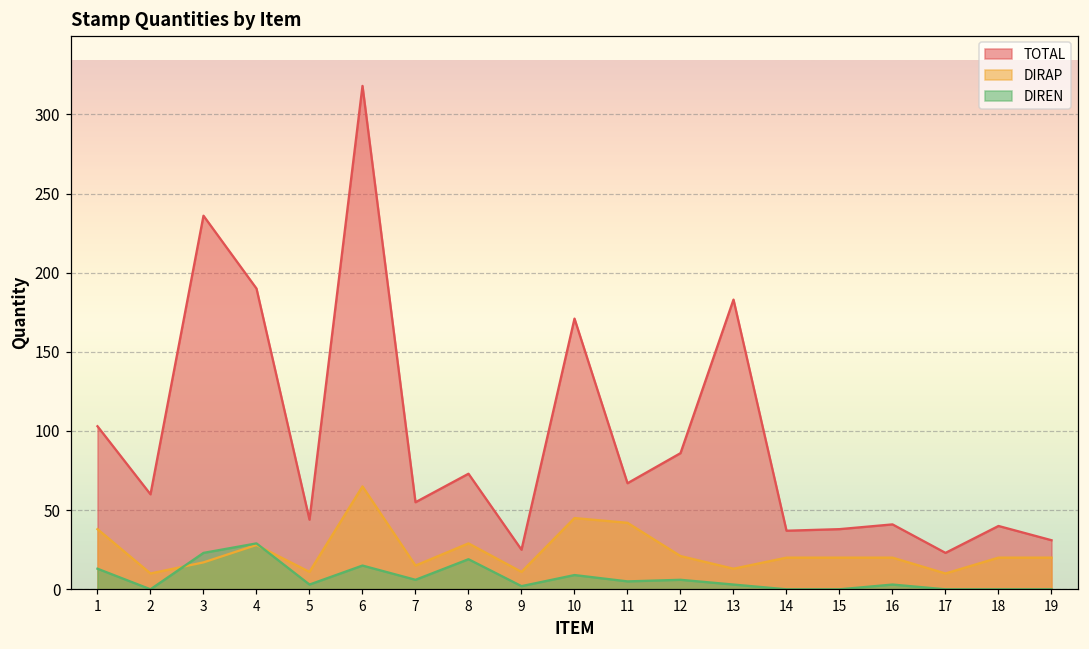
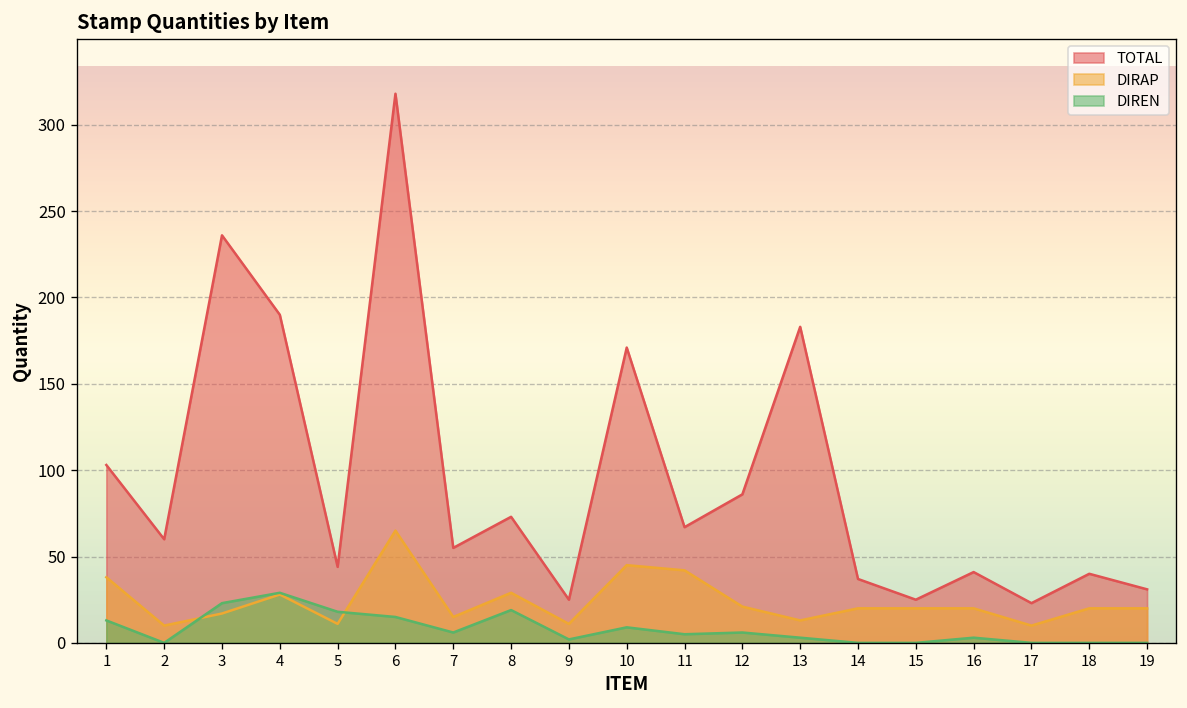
  {
    "TOTAL": {
      "1": 103,
      "2": 60,
      "3": 236,
      "4": 190,
      "5": 44,
      "6": 318,
      "7": 55,
      "8": 73,
      "9": 25,
      "10": 171,
      "11": 67,
      "12": 86,
      "13": 183,
      "14": 37,
-     "15": 38,
+     "15": 25,
      "16": 41,
      "17": 23,
      "18": 40,
      "19": 31
    },
    "DIRAP": {
      "1": 38,
      "2": 10,
      "3": 17,
      "5": 11,
      "6": 65,
      "7": 15,
      "8": 29,
      "9": 11,
      "10": 45,
      "11": 42,
      "12": 21,
      "13": 13,
      "14": 20,
      "15": 20,
      "16": 20,
      "17": 10,
      "18": 20,
      "19": 20
    },
    "DIREN": {
      "1": 13,
      "2": 0,
      "3": 23,
-     "5": 3,
+     "5": 18,
      "6": 15,
      "7": 6,
      "8": 19,
      "9": 2,
      "10": 9,
      "11": 5,
      "12": 6,
      "13": 3,
      "14": 0,
      "15": 0,
      "16": 3,
      "17": 0,
      "18": 0,
      "19": 0
    }
  }
